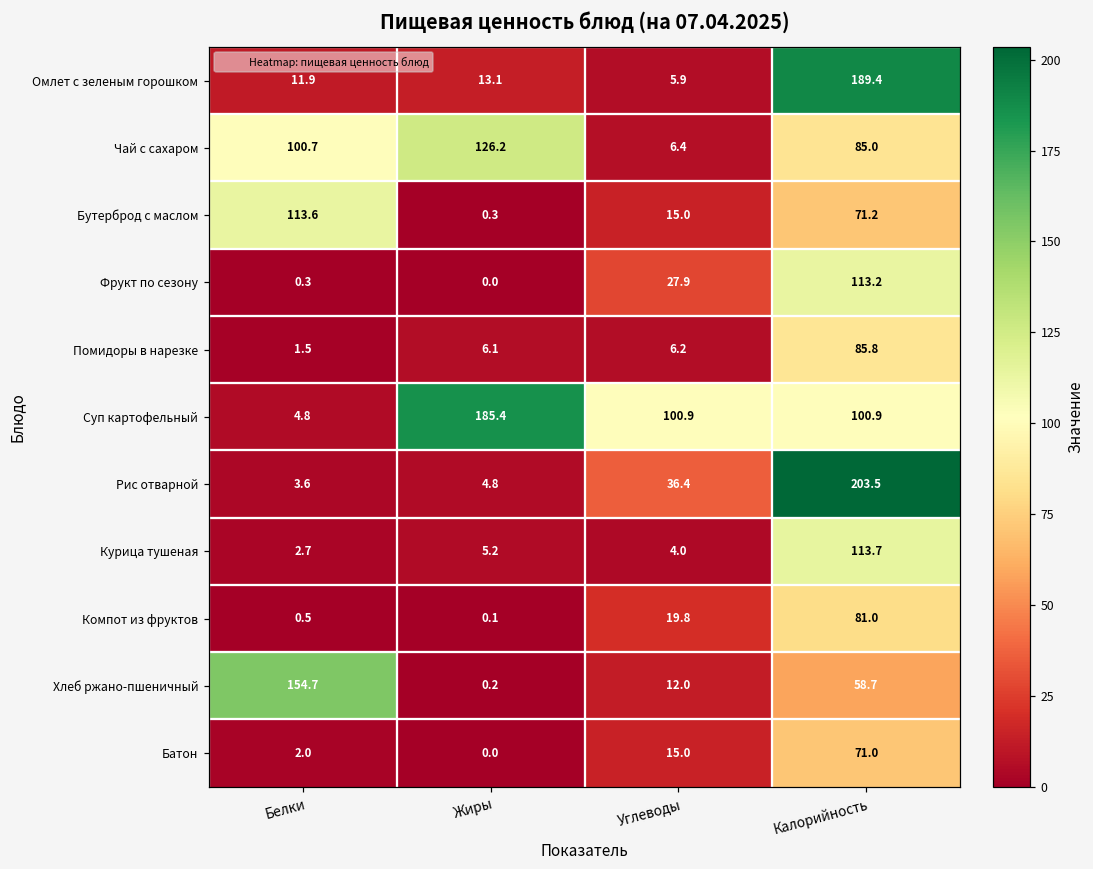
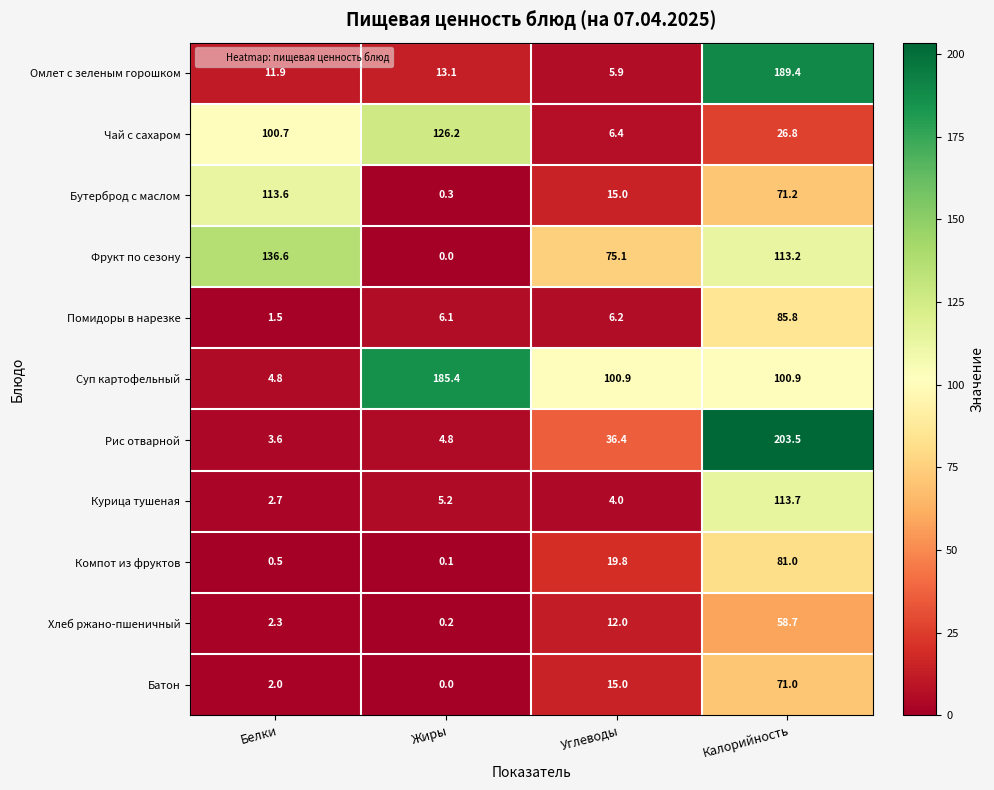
  {
    "Омлет с зеленым горошком": {
      "Белки": 11.9,
      "Жиры": 13.1,
      "Углеводы": 5.9,
      "Калорийность": 189.4
    },
    "Чай с сахаром": {
      "Белки": 100.7,
      "Жиры": 126.2,
      "Углеводы": 6.4,
-     "Калорийность": 85.0
+     "Калорийность": 26.8
    },
    "Бутерброд с маслом": {
      "Белки": 113.6,
      "Жиры": 0.3,
      "Углеводы": 15.0,
      "Калорийность": 71.2
    },
    "Фрукт по сезону": {
-     "Белки": 0.3,
+     "Белки": 136.6,
      "Жиры": 0.0,
-     "Углеводы": 27.9,
+     "Углеводы": 75.1,
      "Калорийность": 113.2
    },
    "Помидоры в нарезке": {
      "Белки": 1.5,
      "Жиры": 6.1,
      "Углеводы": 6.2,
      "Калорийность": 85.8
    },
    "Суп картофельный": {
      "Белки": 4.8,
      "Жиры": 185.4,
      "Углеводы": 100.9,
      "Калорийность": 100.9
    },
    "Рис отварной": {
      "Белки": 3.6,
      "Жиры": 4.8,
      "Углеводы": 36.4,
      "Калорийность": 203.5
    },
    "Курица тушеная": {
      "Белки": 2.7,
      "Жиры": 5.2,
      "Углеводы": 4.0,
      "Калорийность": 113.7
    },
    "Компот из фруктов": {
      "Белки": 0.5,
      "Жиры": 0.1,
      "Углеводы": 19.8,
      "Калорийность": 81.0
    },
    "Хлеб ржано-пшеничный": {
-     "Белки": 154.7,
+     "Белки": 2.3,
      "Жиры": 0.2,
      "Углеводы": 12.0,
      "Калорийность": 58.7
    },
    "Батон": {
      "Белки": 2.0,
      "Жиры": 0.0,
      "Углеводы": 15.0,
      "Калорийность": 71.0
    }
  }
